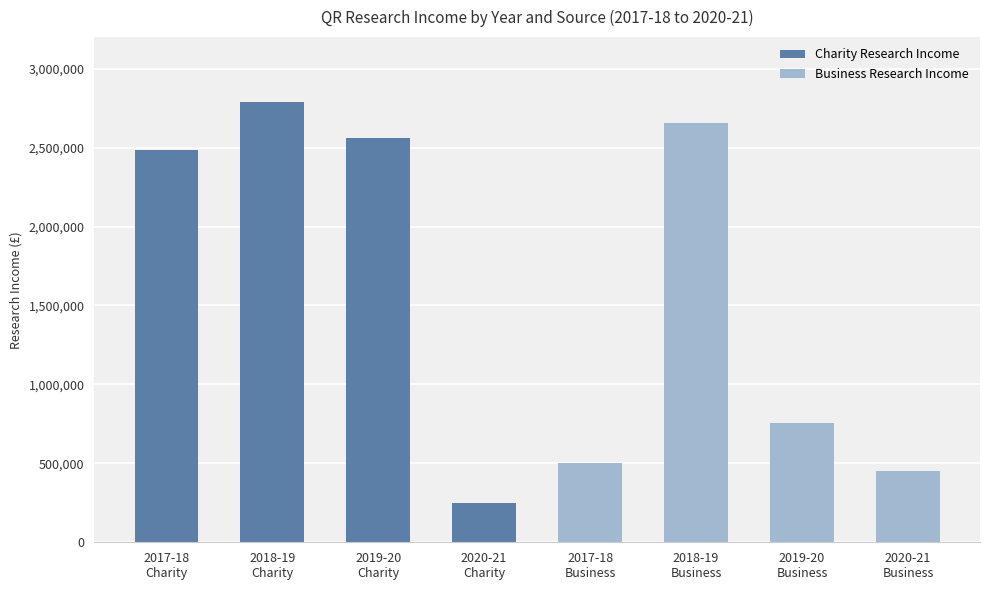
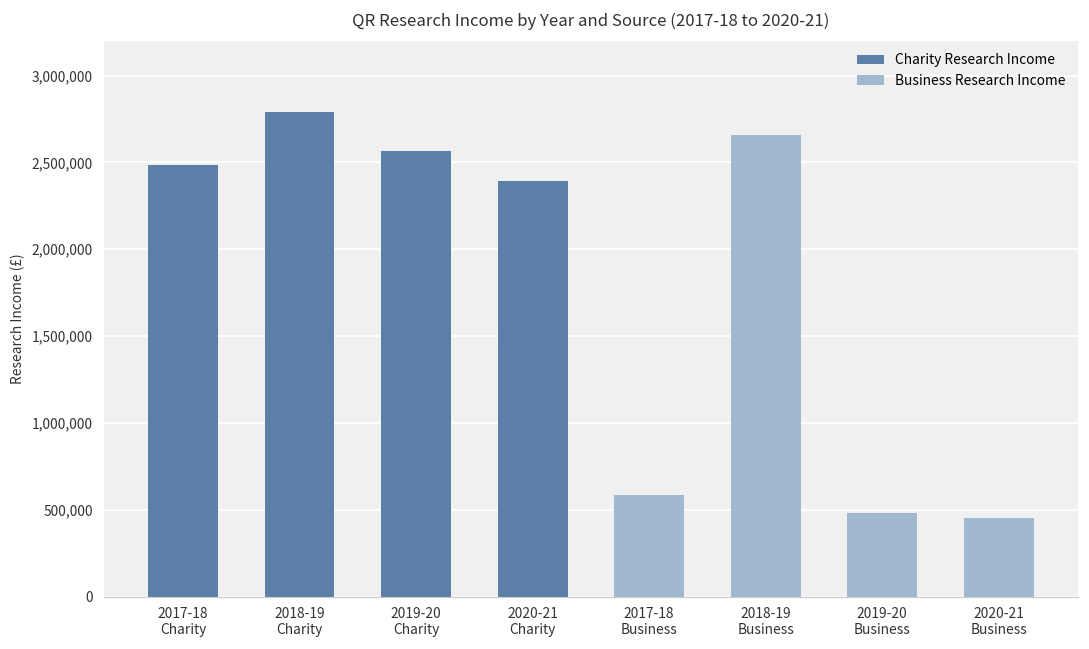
  {
    "2017-18 Charity": "2,490,000",
    "2018-19 Charity": "2,790,000",
    "2019-20 Charity": "2,560,000",
-   "2020-21 Charity": "250,000",
-   "2017-18 Business": "500,000",
+   "2020-21 Charity": "2,390,000",
+   "2017-18 Business": "580,000",
    "2018-19 Business": "2,660,000",
-   "2019-20 Business": "760,000",
+   "2019-20 Business": "480,000",
    "2020-21 Business": "450,000"
  }
